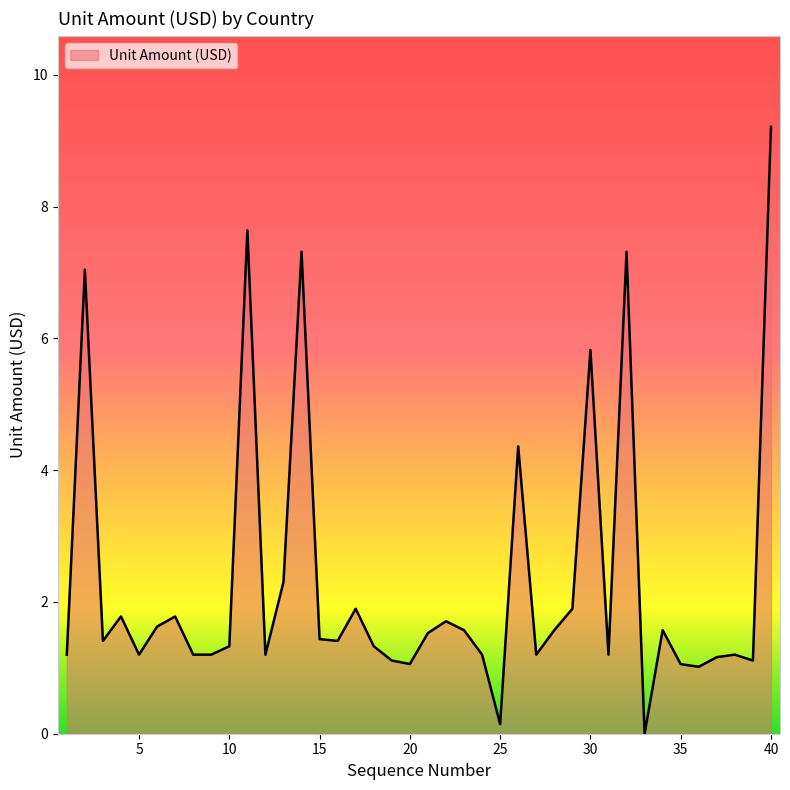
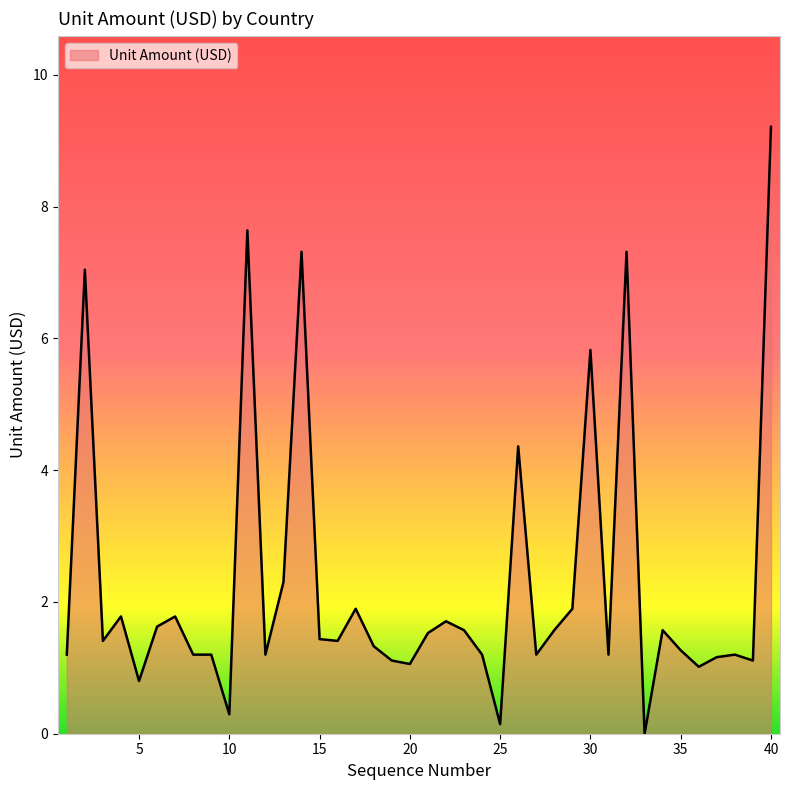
  {
-   "5": 1.2,
-   "10": 1.3,
+   "5": 0.8,
+   "10": 0.3,
    "15": 1.4,
    "20": 1.1,
    "25": 0.1,
    "30": 5.8,
-   "35": 1.1,
+   "35": 1.3,
    "40": 9.2
  }
